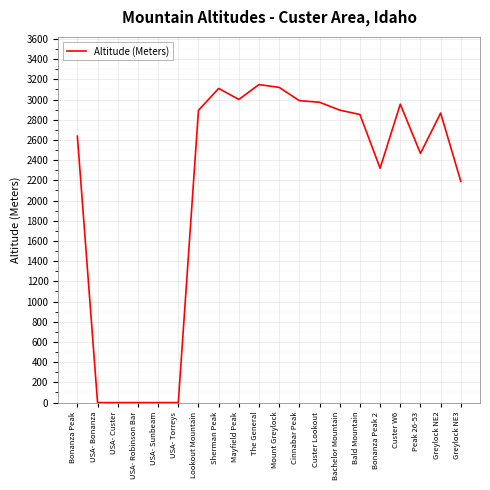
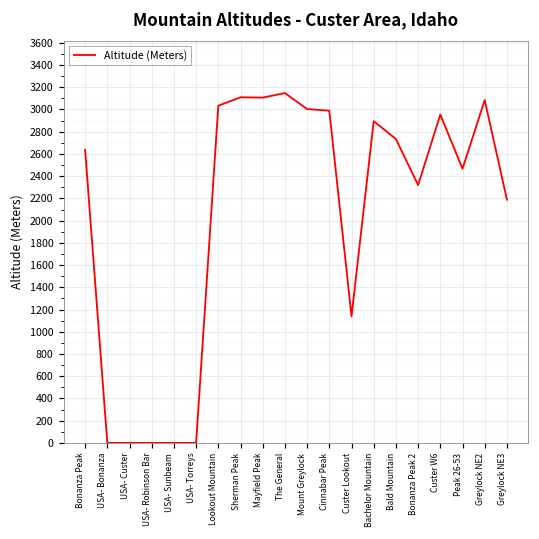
  {
    "Bonanza Peak": 2640,
    "USA- Bonanza": 0,
    "USA- Custer": 0,
    "USA- Robinson Bar": 0,
    "USA- Sunbeam": 0,
    "USA- Torreys": 0,
-   "Lookout Mountain": 2890,
+   "Lookout Mountain": 3030,
    "Sherman Peak": 3110,
-   "Mayfield Peak": 3000,
+   "Mayfield Peak": 3110,
    "The General": 3150,
-   "Mount Greylock": 3120,
+   "Mount Greylock": 3000,
    "Cinnabar Peak": 2990,
-   "Custer Lookout": 2970,
+   "Custer Lookout": 1140,
    "Bachelor Mountain": 2900,
-   "Bald Mountain": 2850,
+   "Bald Mountain": 2730,
    "Bonanza Peak 2": 2320,
    "Custer W6": 2950,
    "Peak 26-53": 2470,
-   "Greylock NE2": 2870,
+   "Greylock NE2": 3090,
    "Greylock NE3": 2190
  }
